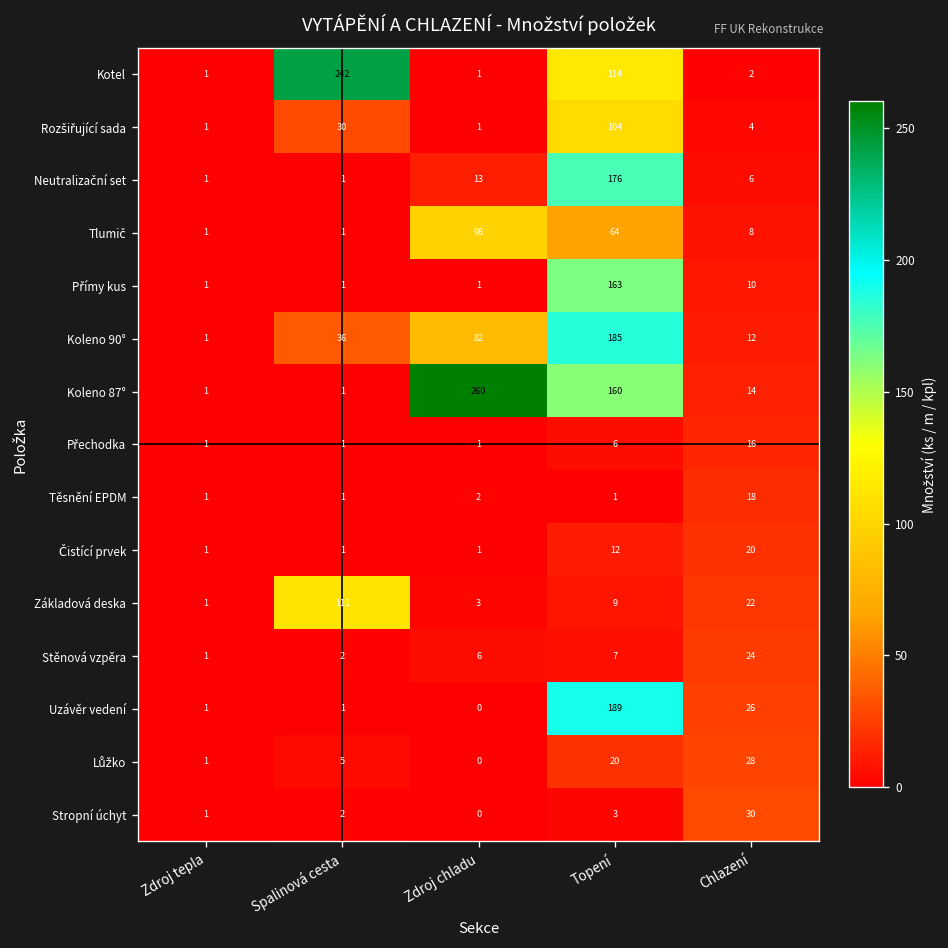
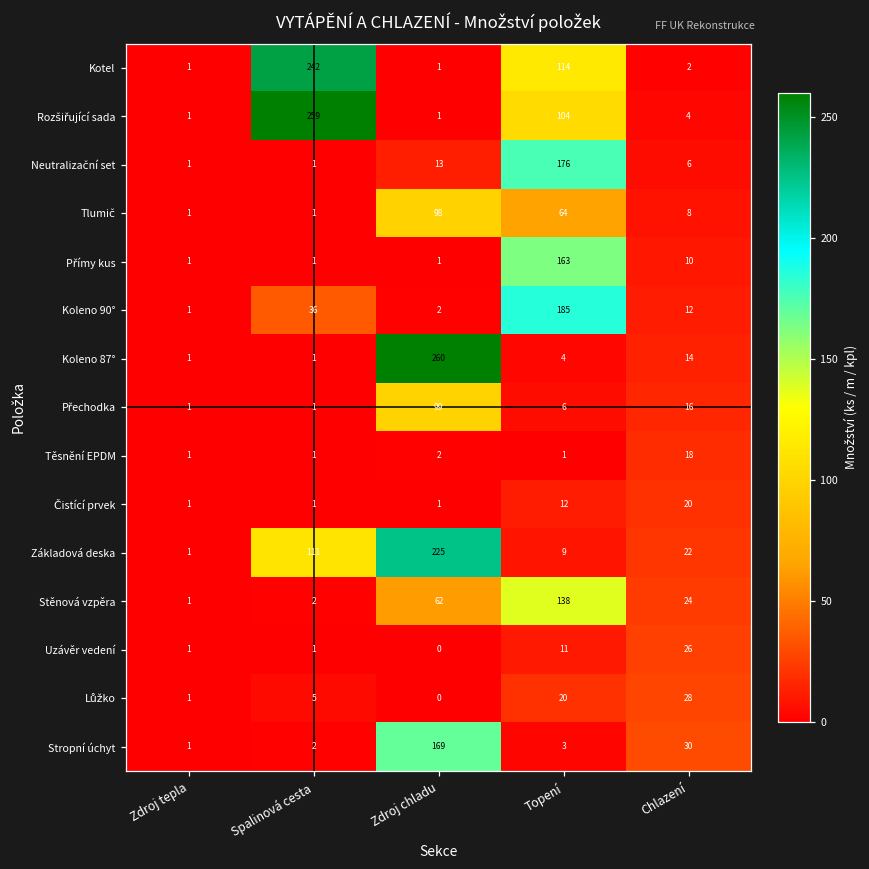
  {
    "Kotel": {
      "Zdroj tepla": 1,
      "Spalinová cesta": 242,
      "Zdroj chladu": 1,
      "Topení": 114,
      "Chlazení": 2
    },
    "Rozšiřující sada": {
      "Zdroj tepla": 1,
-     "Spalinová cesta": 30,
+     "Spalinová cesta": 259,
      "Zdroj chladu": 1,
      "Topení": 104,
      "Chlazení": 4
    },
    "Neutralizační set": {
      "Zdroj tepla": 1,
      "Spalinová cesta": 1,
      "Zdroj chladu": 13,
      "Topení": 176,
      "Chlazení": 6
    },
    "Tlumič": {
      "Zdroj tepla": 1,
      "Spalinová cesta": 1,
      "Zdroj chladu": 98,
      "Topení": 64,
      "Chlazení": 8
    },
    "Přímy kus": {
      "Zdroj tepla": 1,
      "Spalinová cesta": 1,
      "Zdroj chladu": 1,
      "Topení": 163,
      "Chlazení": 10
    },
    "Koleno 90°": {
      "Zdroj tepla": 1,
      "Spalinová cesta": 36,
-     "Zdroj chladu": 82,
+     "Zdroj chladu": 2,
      "Topení": 185,
      "Chlazení": 12
    },
    "Koleno 87°": {
      "Zdroj tepla": 1,
      "Spalinová cesta": 1,
      "Zdroj chladu": 260,
-     "Topení": 160,
+     "Topení": 4,
      "Chlazení": 14
    },
    "Přechodka": {
      "Zdroj tepla": 1,
      "Spalinová cesta": 1,
-     "Zdroj chladu": 1,
+     "Zdroj chladu": 99,
      "Topení": 6,
      "Chlazení": 16
    },
    "Těsnění EPDM": {
      "Zdroj tepla": 1,
      "Spalinová cesta": 1,
      "Zdroj chladu": 2,
      "Topení": 1,
      "Chlazení": 18
    },
    "Čistící prvek": {
      "Zdroj tepla": 1,
      "Spalinová cesta": 1,
      "Zdroj chladu": 1,
      "Topení": 12,
      "Chlazení": 20
    },
    "Základová deska": {
      "Zdroj tepla": 1,
      "Spalinová cesta": 111,
-     "Zdroj chladu": 3,
+     "Zdroj chladu": 225,
      "Topení": 9,
      "Chlazení": 22
    },
    "Stěnová vzpěra": {
      "Zdroj tepla": 1,
      "Spalinová cesta": 2,
-     "Zdroj chladu": 6,
-     "Topení": 7,
+     "Zdroj chladu": 62,
+     "Topení": 138,
      "Chlazení": 24
    },
    "Uzávěr vedení": {
      "Zdroj tepla": 1,
      "Spalinová cesta": 1,
      "Zdroj chladu": 0,
-     "Topení": 189,
+     "Topení": 11,
      "Chlazení": 26
    },
    "Lůžko": {
      "Zdroj tepla": 1,
      "Spalinová cesta": 5,
      "Zdroj chladu": 0,
      "Topení": 20,
      "Chlazení": 28
    },
    "Stropní úchyt": {
      "Zdroj tepla": 1,
      "Spalinová cesta": 2,
-     "Zdroj chladu": 0,
+     "Zdroj chladu": 169,
      "Topení": 3,
      "Chlazení": 30
    }
  }
